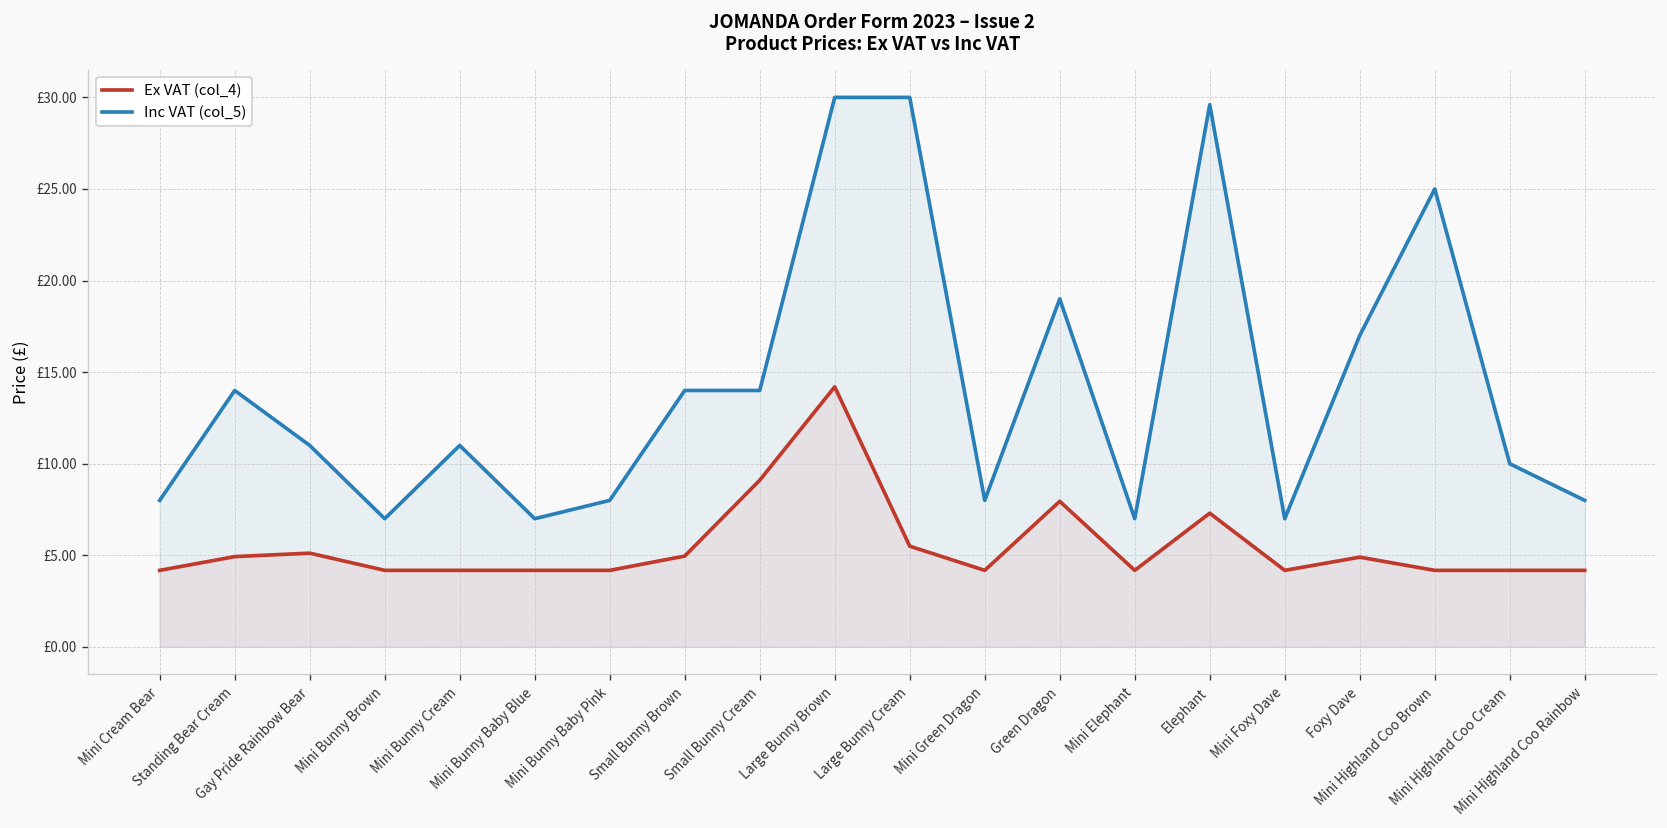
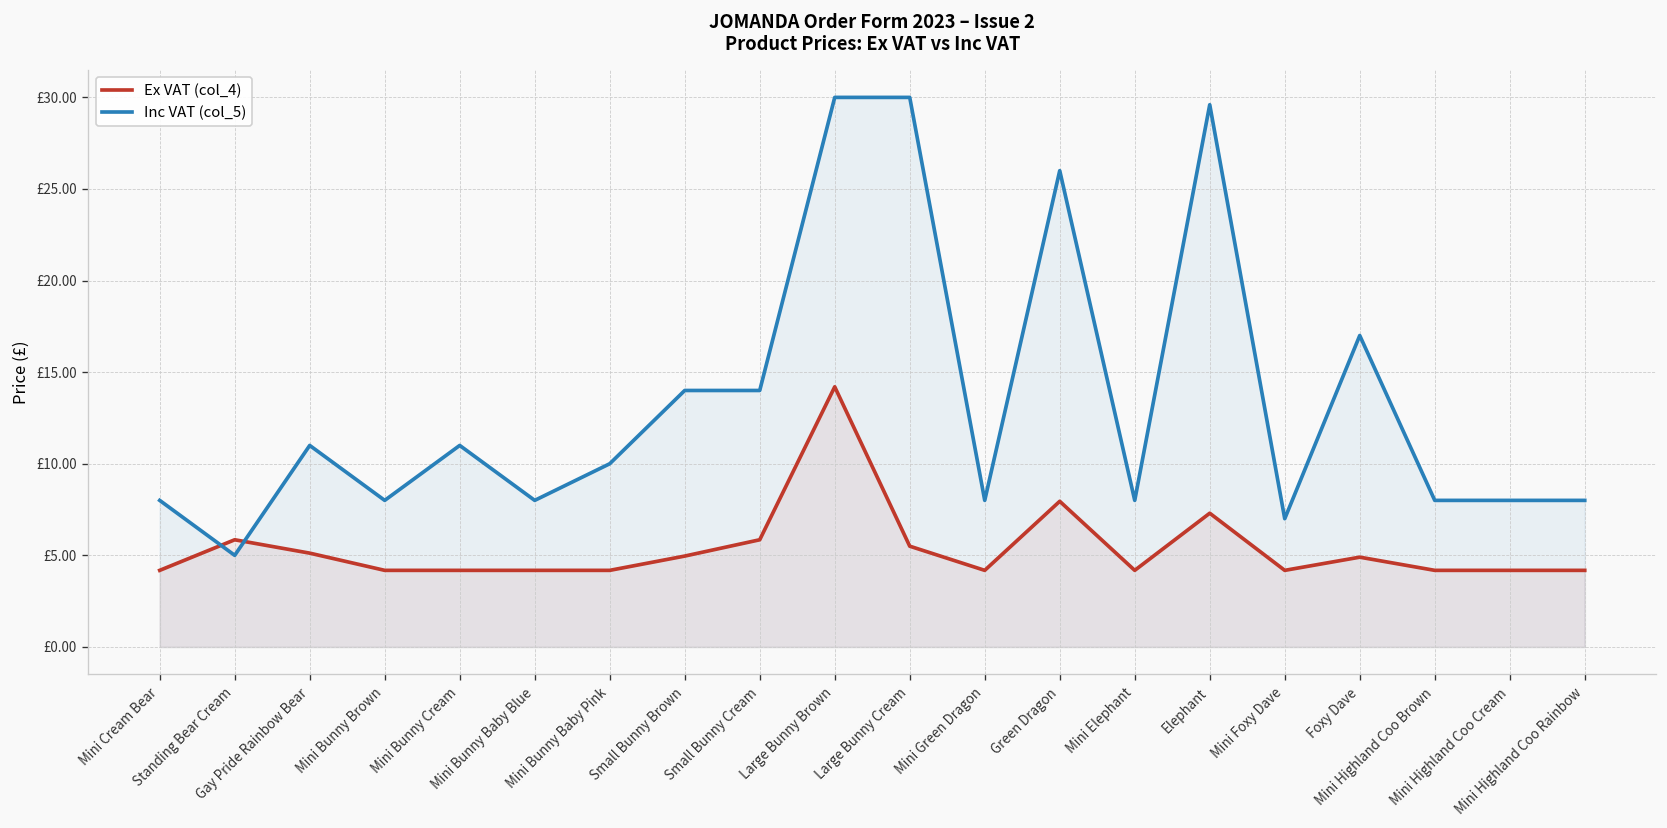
  {
    "Ex VAT (col_4)": {
      "Mini Cream Bear": "£4.2",
-     "Standing Bear Cream": "£4.9",
+     "Standing Bear Cream": "£5.9",
      "Gay Pride Rainbow Bear": "£5.1",
      "Mini Bunny Brown": "£4.2",
      "Mini Bunny Cream": "£4.2",
      "Mini Bunny Baby Blue": "£4.2",
      "Mini Bunny Baby Pink": "£4.2",
      "Small Bunny Brown": "£5.0",
-     "Small Bunny Cream": "£9.1",
+     "Small Bunny Cream": "£5.9",
      "Large Bunny Brown": "£14.2",
      "Large Bunny Cream": "£5.5",
      "Mini Green Dragon": "£4.2",
      "Green Dragon": "£8.0",
      "Mini Elephant": "£4.2",
      "Elephant": "£7.3",
      "Mini Foxy Dave": "£4.2",
      "Foxy Dave": "£4.9",
      "Mini Highland Coo Brown": "£4.2",
      "Mini Highland Coo Cream": "£4.2",
      "Mini Highland Coo Rainbow": "£4.2"
    },
    "Inc VAT (col_5)": {
      "Mini Cream Bear": "£8",
-     "Standing Bear Cream": "£14",
+     "Standing Bear Cream": "£5",
      "Gay Pride Rainbow Bear": "£11",
-     "Mini Bunny Brown": "£7",
+     "Mini Bunny Brown": "£8",
      "Mini Bunny Cream": "£11",
-     "Mini Bunny Baby Blue": "£7",
-     "Mini Bunny Baby Pink": "£8",
+     "Mini Bunny Baby Blue": "£8",
+     "Mini Bunny Baby Pink": "£10",
      "Small Bunny Brown": "£14",
      "Small Bunny Cream": "£14",
      "Large Bunny Brown": "£30",
      "Large Bunny Cream": "£30",
      "Mini Green Dragon": "£8",
-     "Green Dragon": "£19",
-     "Mini Elephant": "£7",
+     "Green Dragon": "£26",
+     "Mini Elephant": "£8",
      "Elephant": "£29.6",
      "Mini Foxy Dave": "£7",
      "Foxy Dave": "£17",
-     "Mini Highland Coo Brown": "£25",
-     "Mini Highland Coo Cream": "£10",
+     "Mini Highland Coo Brown": "£8",
+     "Mini Highland Coo Cream": "£8",
      "Mini Highland Coo Rainbow": "£8"
    }
  }
